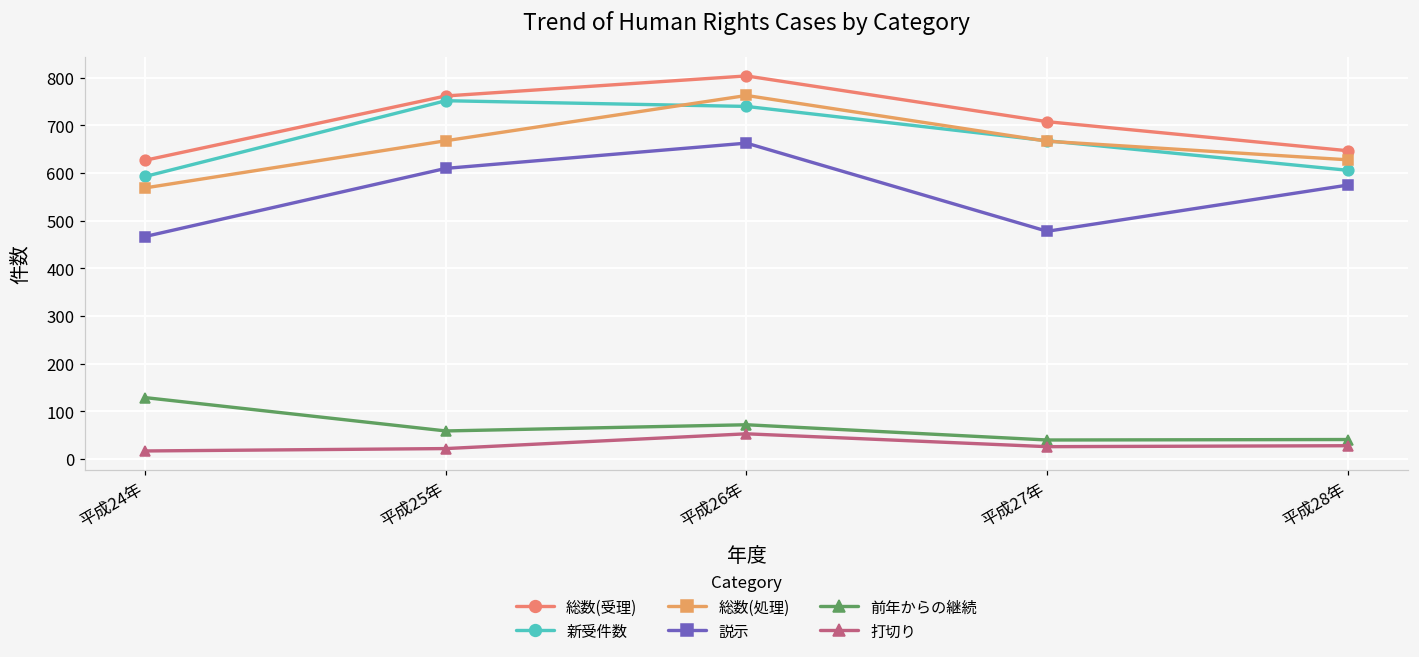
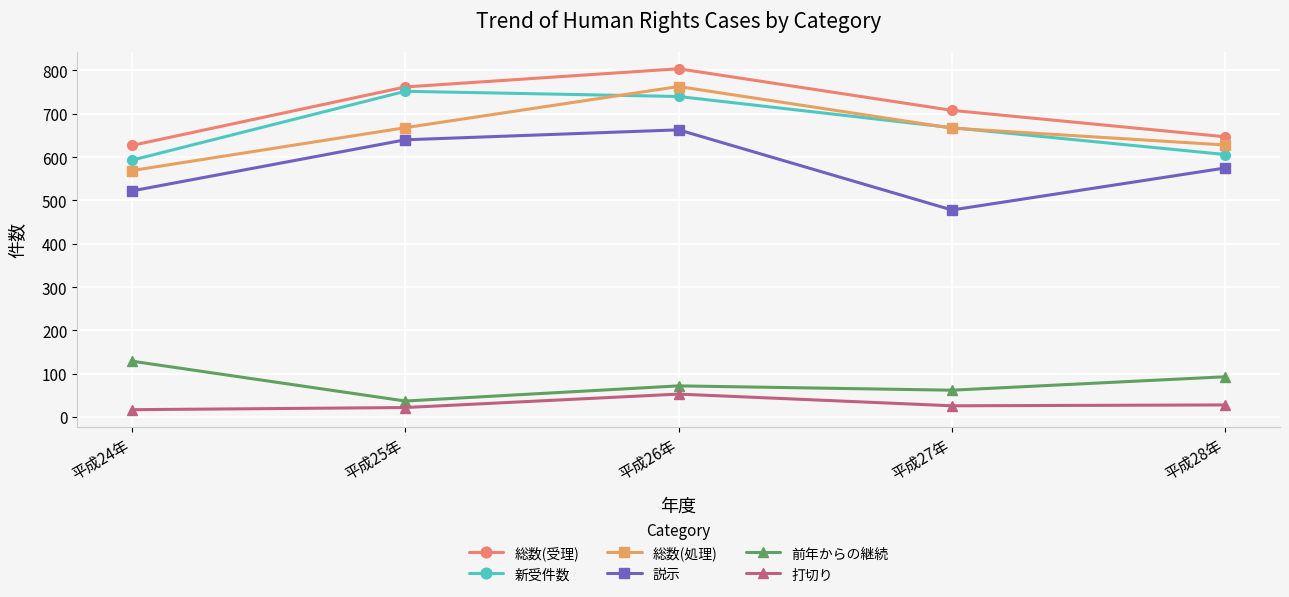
  {
    "新受件数": {
      "平成24年": 590,
      "平成25年": 750,
      "平成26年": 740,
      "平成28年": 610
    },
    "説示": {
-     "平成24年": 470,
-     "平成25年": 610,
+     "平成24年": 520,
+     "平成25年": 640,
      "平成26年": 660,
      "平成27年": 480,
      "平成28年": 580
    },
    "前年からの継続": {
      "平成24年": 130,
-     "平成25年": 60,
+     "平成25年": 40,
      "平成26年": 70,
-     "平成27年": 40,
-     "平成28年": 40
+     "平成27年": 60,
+     "平成28年": 90
    }
  }
